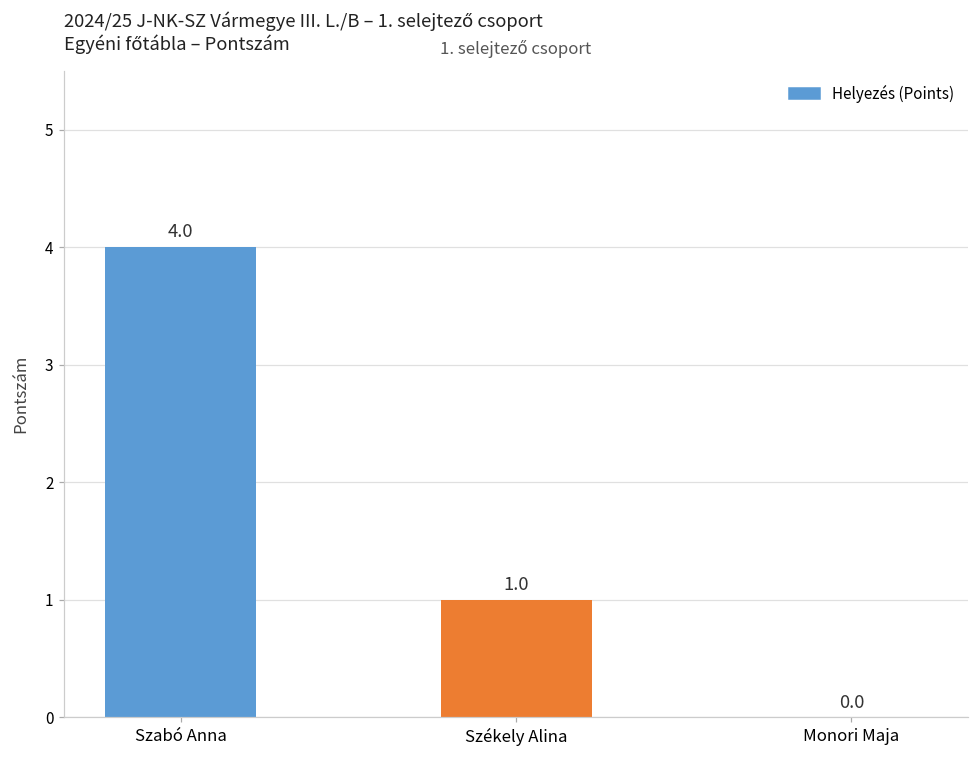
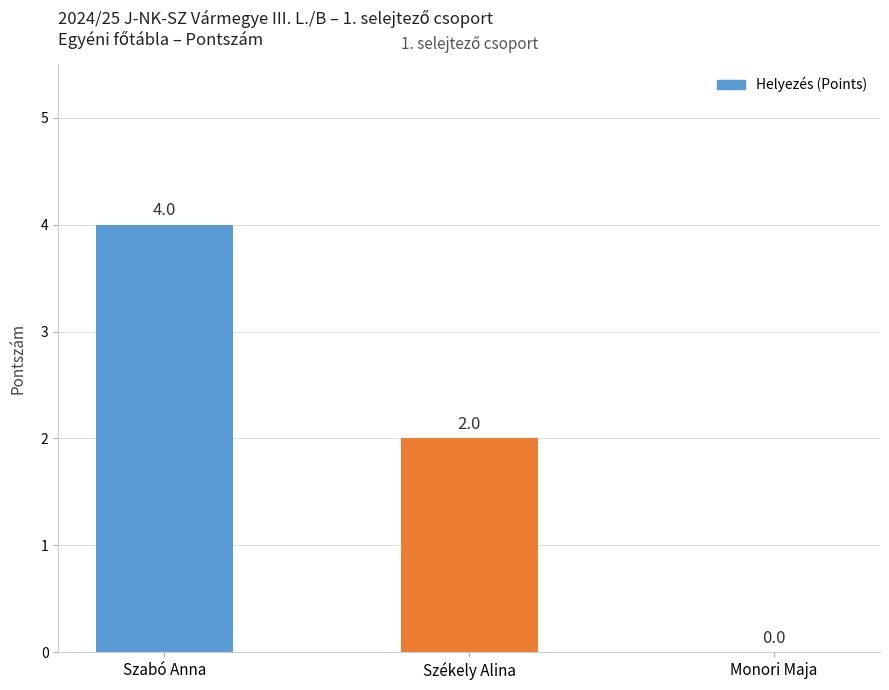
  {
    "Szabó Anna": 4.0,
-   "Székely Alina": 1.0,
+   "Székely Alina": 2.0,
    "Monori Maja": 0.0
  }
